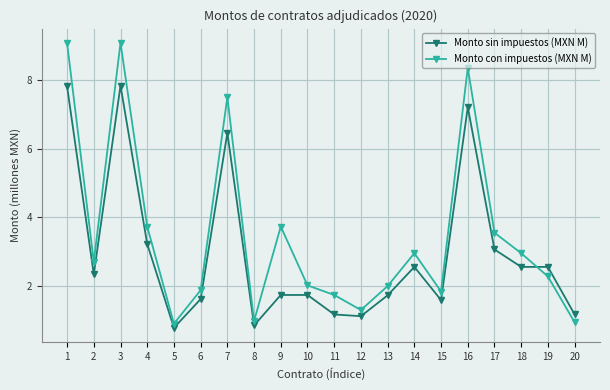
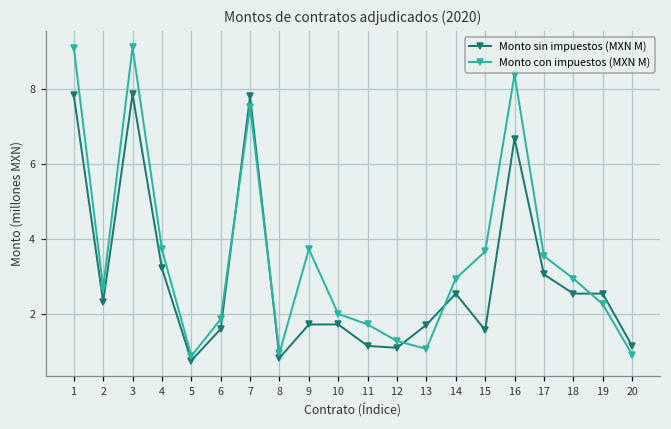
  {
    "Monto sin impuestos (MXN M)": {
      "1": 7.8,
      "2": 2.3,
      "3": 7.9,
      "4": 3.2,
      "5": 0.8,
      "6": 1.6,
-     "7": 6.5,
+     "7": 7.8,
      "8": 0.8,
      "9": 1.7,
      "10": 1.7,
      "11": 1.2,
      "12": 1.1,
      "13": 1.7,
      "14": 2.6,
      "15": 1.6,
-     "16": 7.2,
+     "16": 6.7,
      "17": 3.1,
      "18": 2.6,
      "19": 2.6,
      "20": 1.2
    },
    "Monto con impuestos (MXN M)": {
      "1": 9.1,
      "2": 2.7,
      "3": 9.1,
      "4": 3.7,
      "5": 0.9,
      "6": 1.9,
      "7": 7.5,
      "8": 1.0,
      "9": 3.7,
      "10": 2.0,
      "11": 1.7,
      "12": 1.3,
-     "13": 2.0,
+     "13": 1.1,
      "14": 3.0,
-     "15": 1.8,
+     "15": 3.7,
      "17": 3.6,
      "18": 3.0,
      "19": 2.3,
      "20": 0.9
    }
  }
